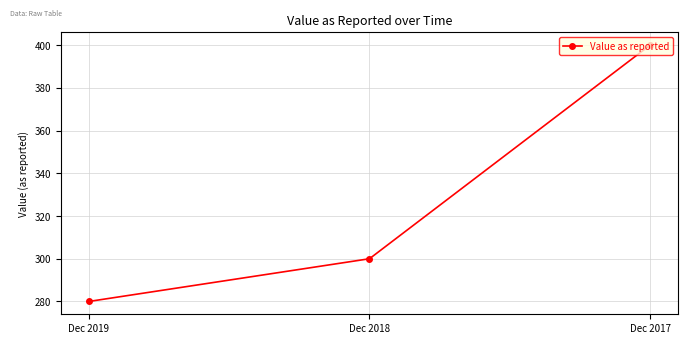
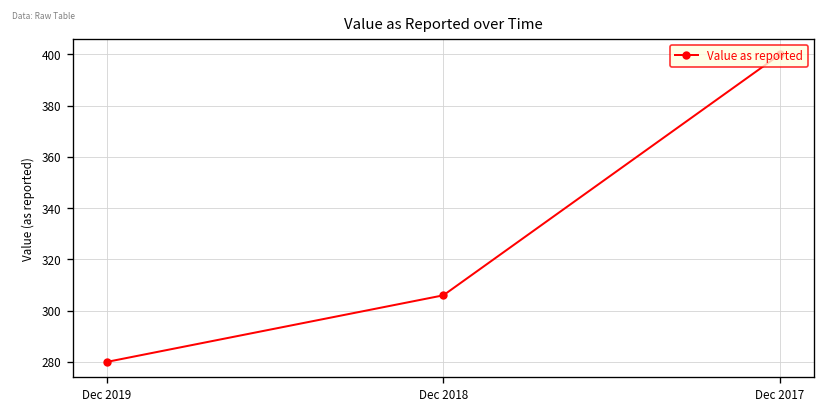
  {
    "Dec 2019": 280,
-   "Dec 2018": 300
+   "Dec 2018": 306
  }
